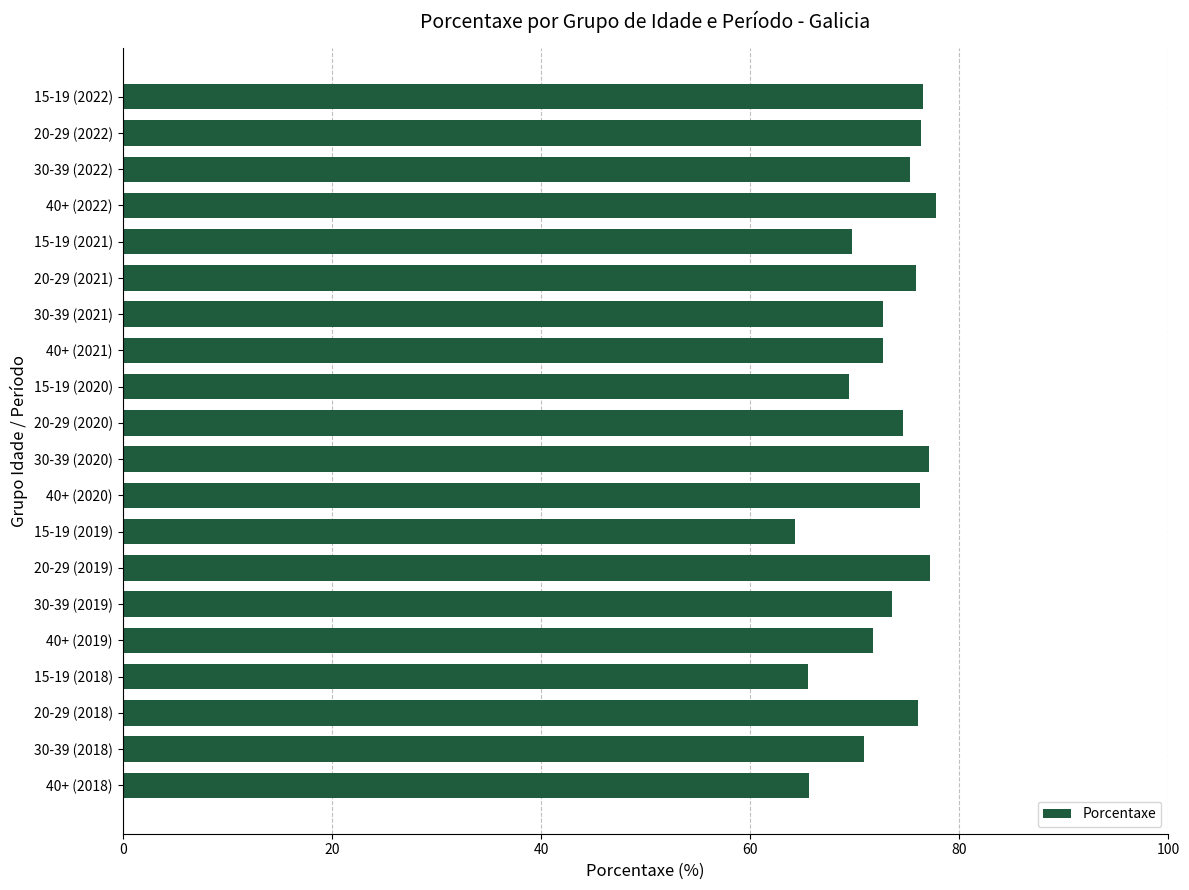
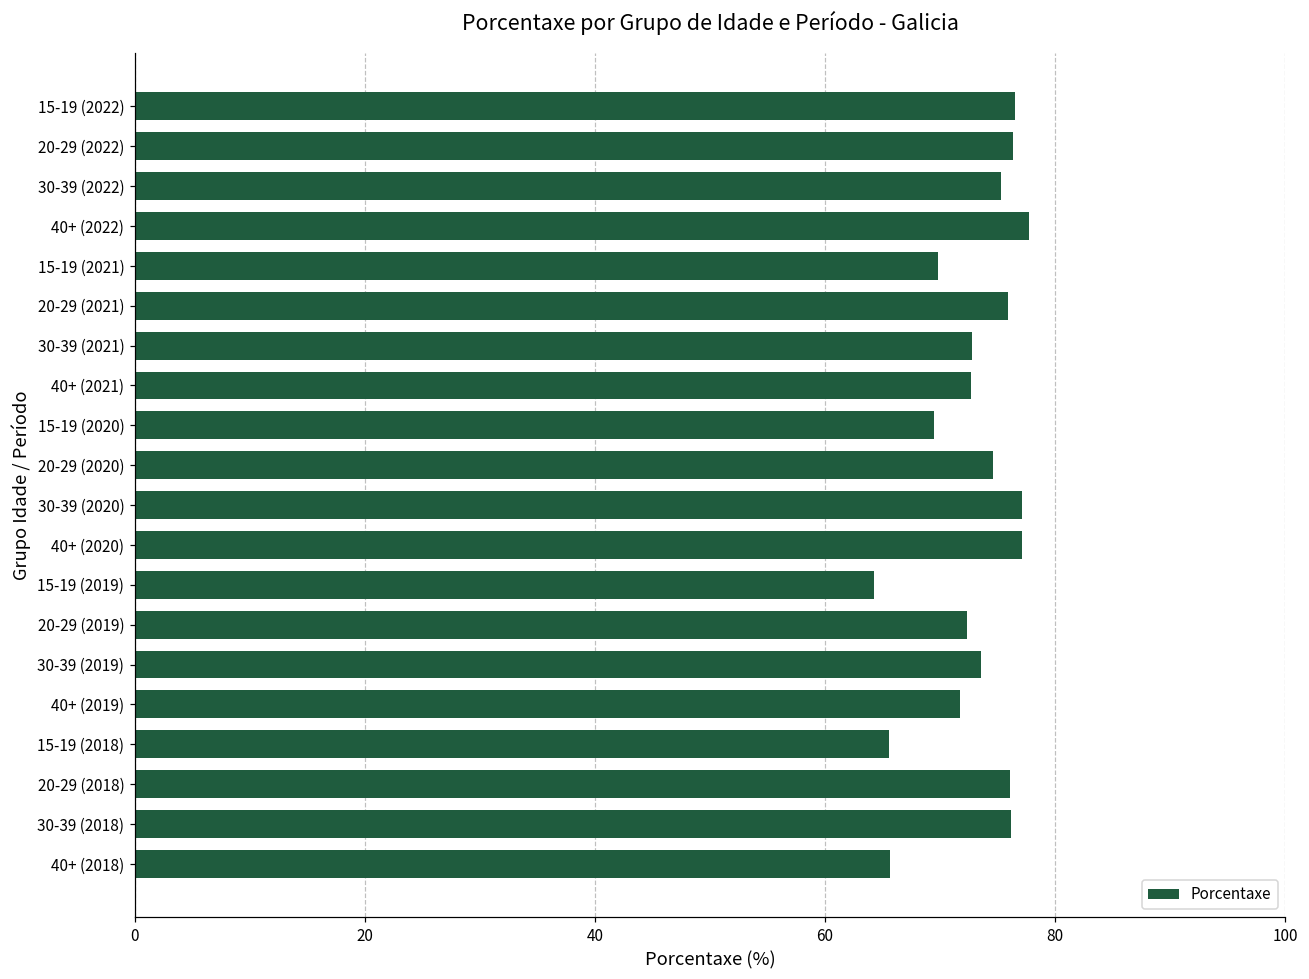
  {
    "15-19 (2022)": 76.5,
    "20-29 (2022)": 76.4,
    "30-39 (2022)": 75.3,
    "40+ (2022)": 77.7,
    "15-19 (2021)": 69.8,
    "20-29 (2021)": 75.9,
    "30-39 (2021)": 72.7,
    "40+ (2021)": 72.7,
    "15-19 (2020)": 69.5,
    "20-29 (2020)": 74.6,
    "30-39 (2020)": 77.1,
-   "40+ (2020)": 76.2,
+   "40+ (2020)": 77.1,
    "15-19 (2019)": 64.3,
-   "20-29 (2019)": 77.2,
+   "20-29 (2019)": 72.4,
    "30-39 (2019)": 73.6,
    "40+ (2019)": 71.8,
    "15-19 (2018)": 65.6,
    "20-29 (2018)": 76.1,
-   "30-39 (2018)": 70.9,
+   "30-39 (2018)": 76.2,
    "40+ (2018)": 65.6
  }
